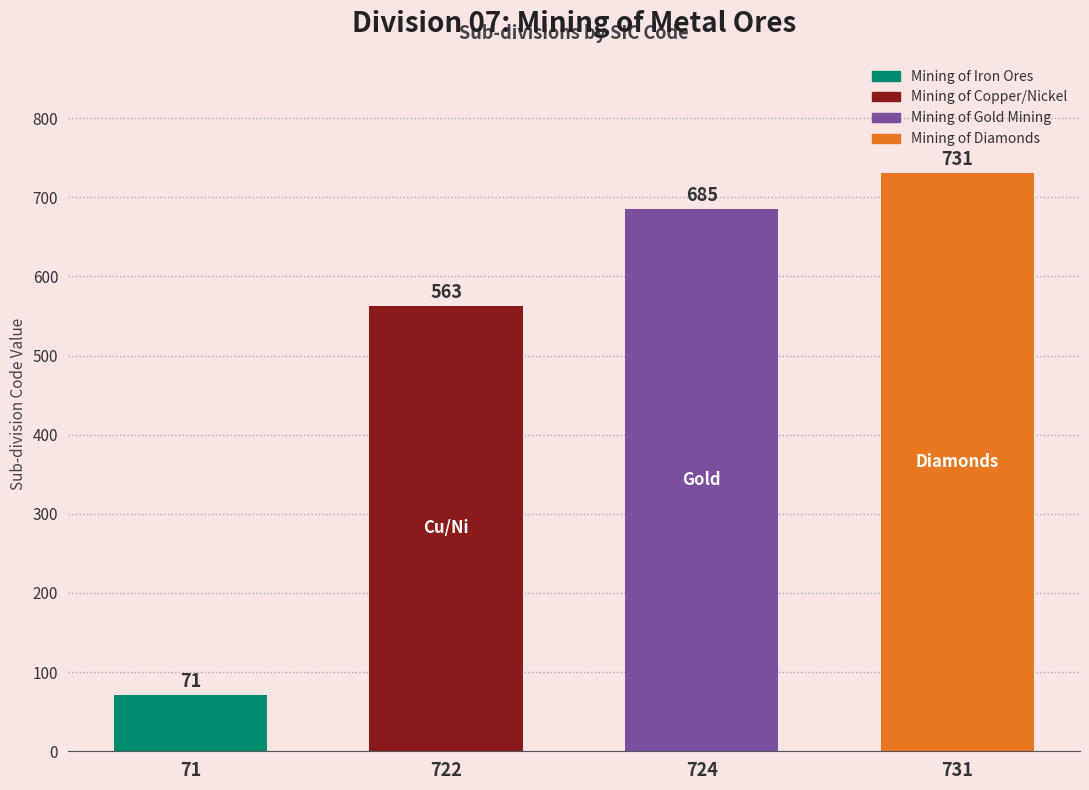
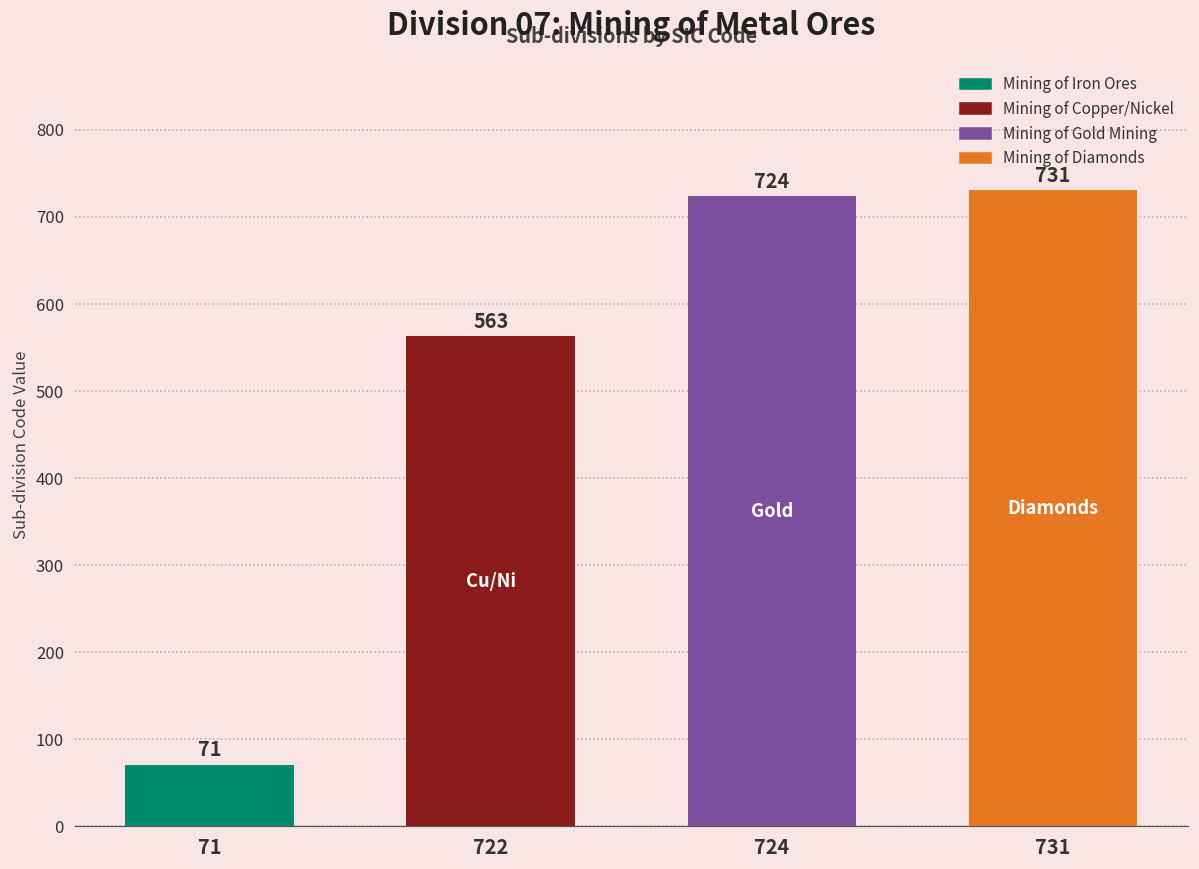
  {
    "71": 71,
    "722": 563,
-   "724": 685,
+   "724": 724,
    "731": 731
  }
